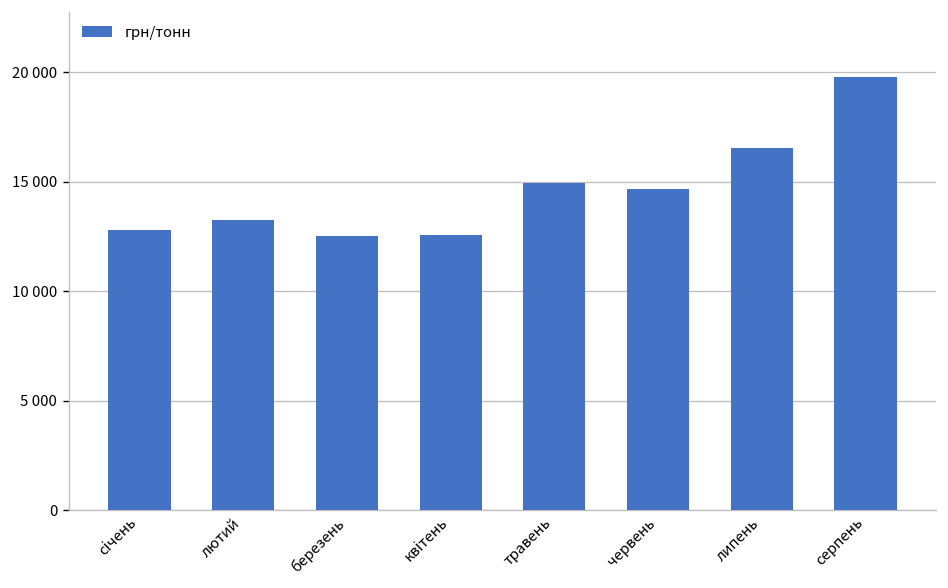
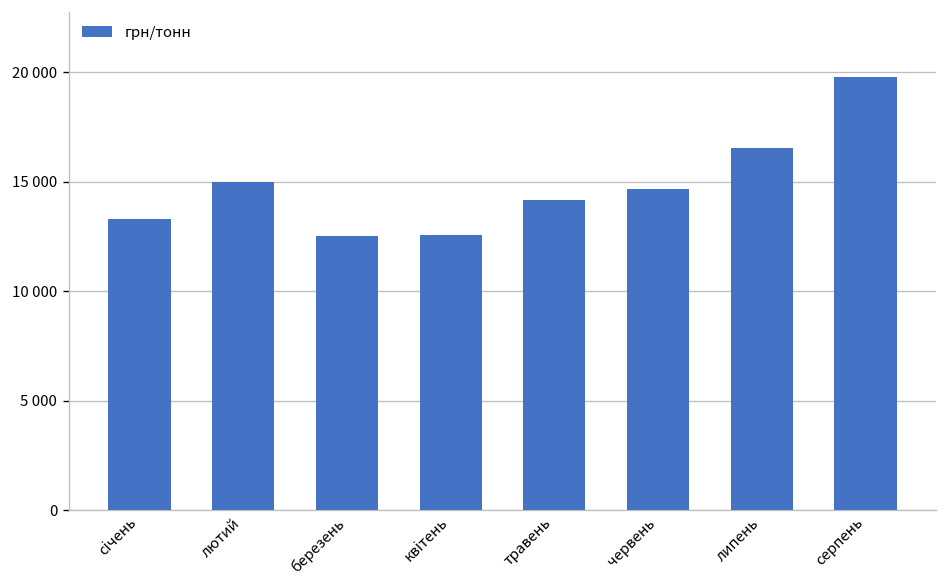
  {
-   "січень": 12800,
-   "лютий": 13300,
+   "січень": 13300,
+   "лютий": 15000,
    "березень": 12500,
    "квітень": 12600,
-   "травень": 14900,
+   "травень": 14200,
    "червень": 14700,
    "липень": 16600,
    "серпень": 19800
  }
